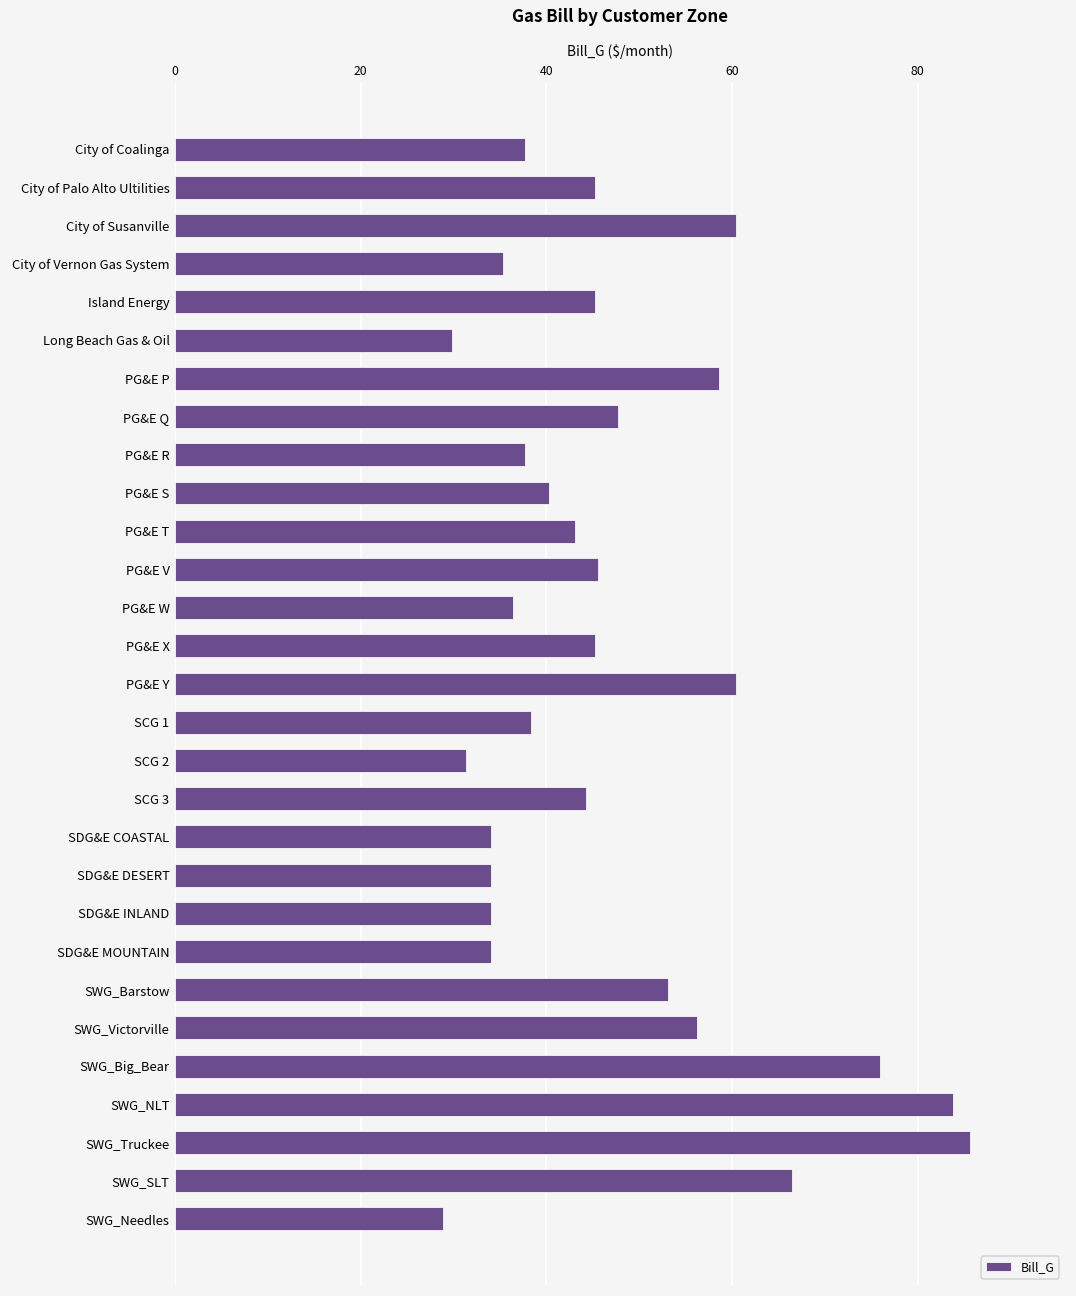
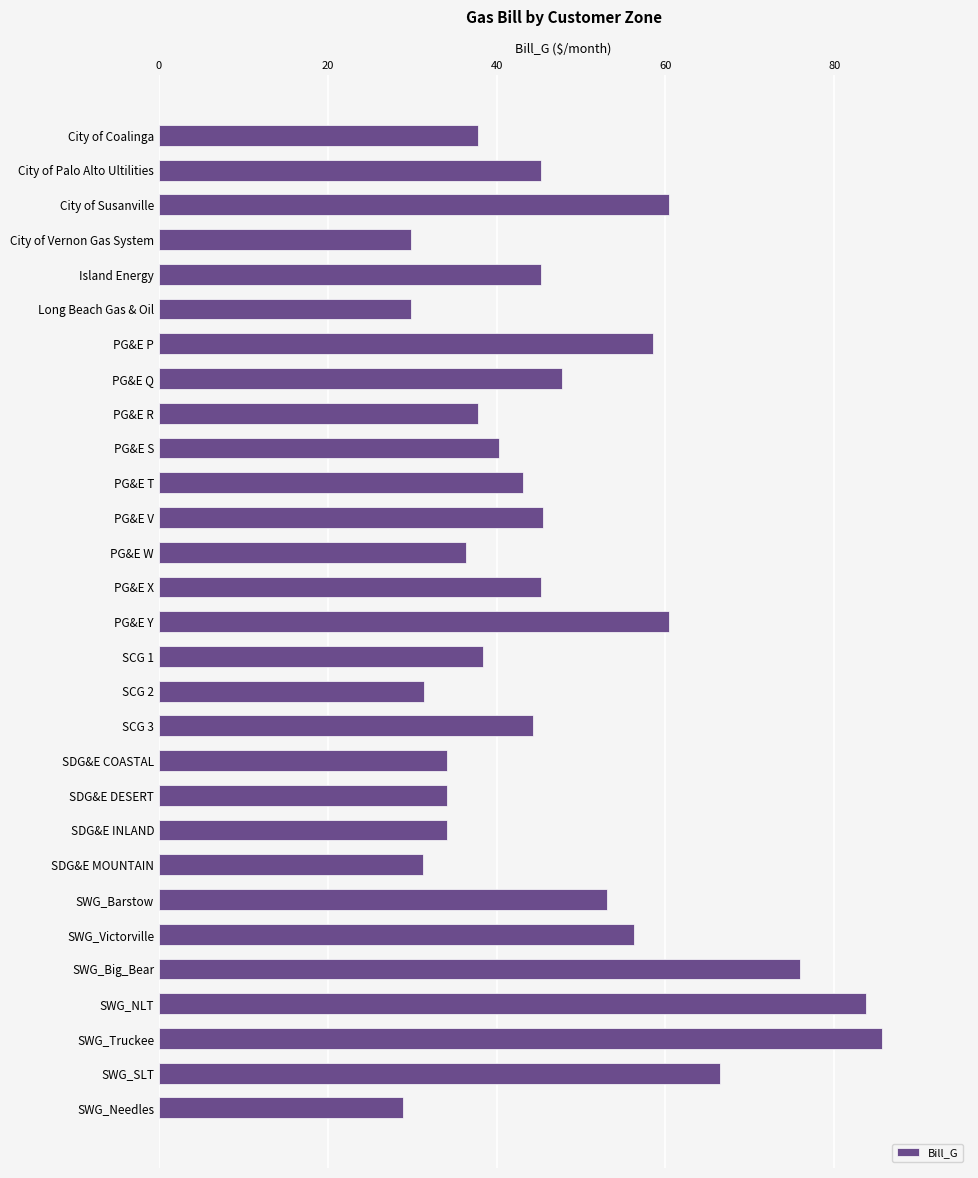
  {
    "City of Coalinga": 38,
    "City of Palo Alto Ultilities": 45,
    "City of Susanville": 60,
-   "City of Vernon Gas System": 35,
+   "City of Vernon Gas System": 30,
    "Island Energy": 45,
    "Long Beach Gas & Oil": 30,
    "PG&E P": 59,
    "PG&E Q": 48,
    "PG&E R": 38,
    "PG&E S": 40,
    "PG&E T": 43,
    "PG&E V": 46,
    "PG&E W": 36,
    "PG&E X": 45,
    "PG&E Y": 60,
    "SCG 1": 38,
    "SCG 2": 31,
    "SCG 3": 44,
    "SDG&E COASTAL": 34,
    "SDG&E DESERT": 34,
    "SDG&E INLAND": 34,
-   "SDG&E MOUNTAIN": 34,
+   "SDG&E MOUNTAIN": 31,
    "SWG_Barstow": 53,
    "SWG_Victorville": 56,
    "SWG_Big_Bear": 76,
    "SWG_NLT": 84,
    "SWG_Truckee": 86,
    "SWG_SLT": 66,
    "SWG_Needles": 29
  }
